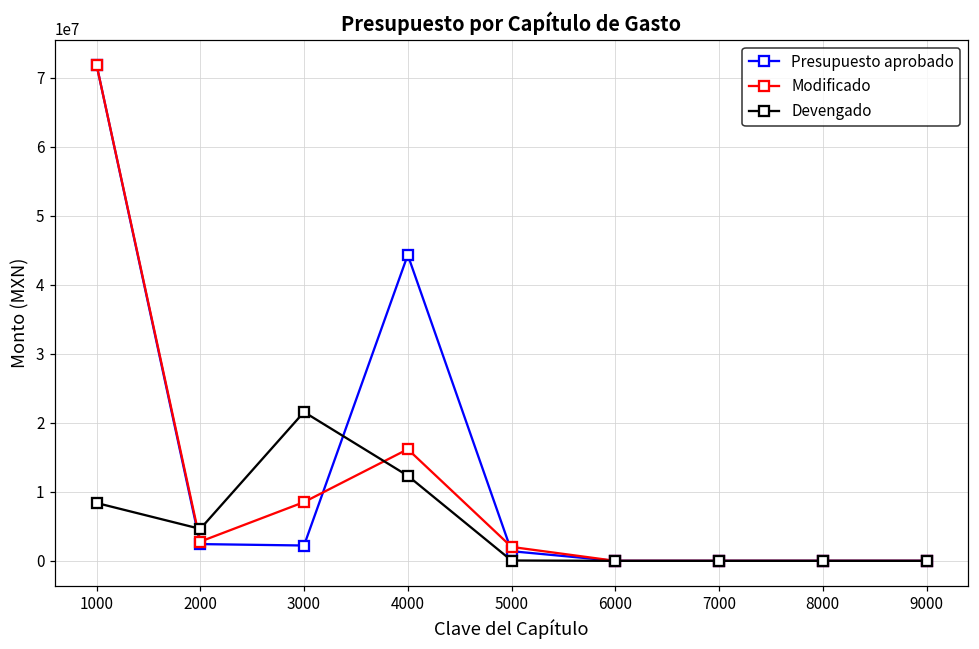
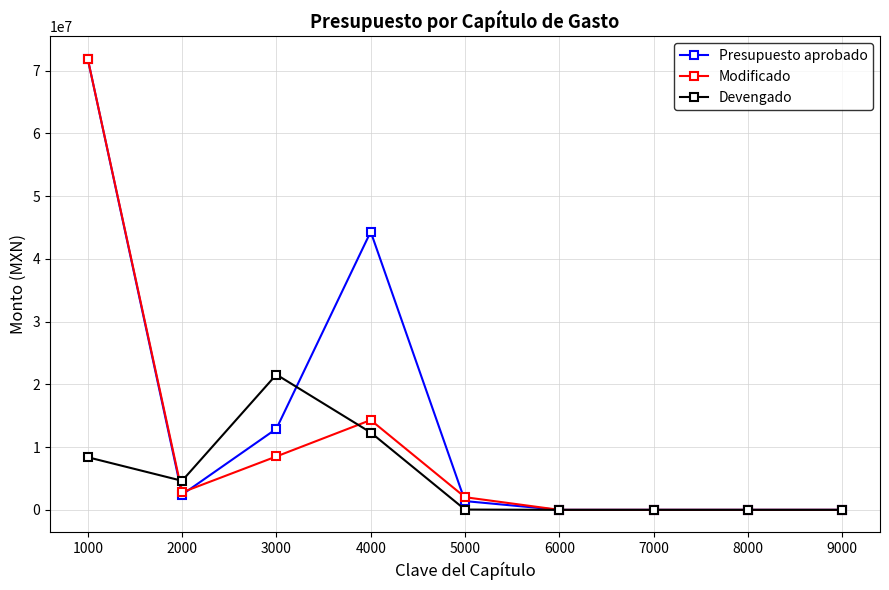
  {
    "Presupuesto aprobado": {
-     "3000": 2000000,
+     "3000": 13000000,
      "4000": 44000000,
      "5000": 1000000
    },
    "Modificado": {
      "3000": 9000000,
-     "4000": 16000000,
+     "4000": 14000000,
      "5000": 2000000
    },
    "Devengado": {
      "1000": 8000000,
      "2000": 5000000,
      "3000": 22000000,
      "4000": 12000000,
      "5000": 0
    }
  }
